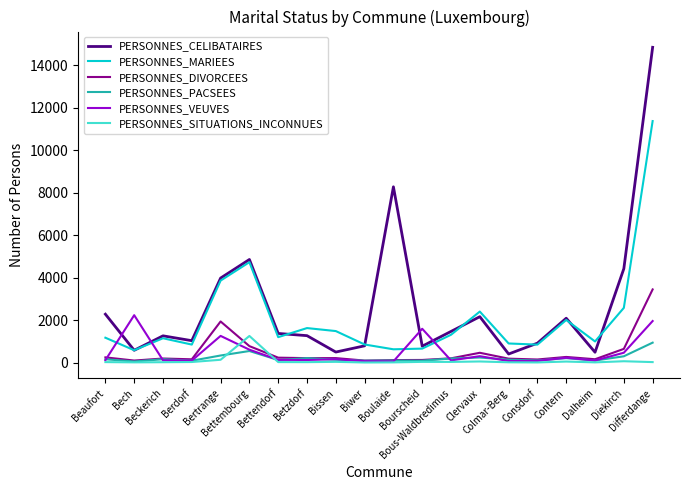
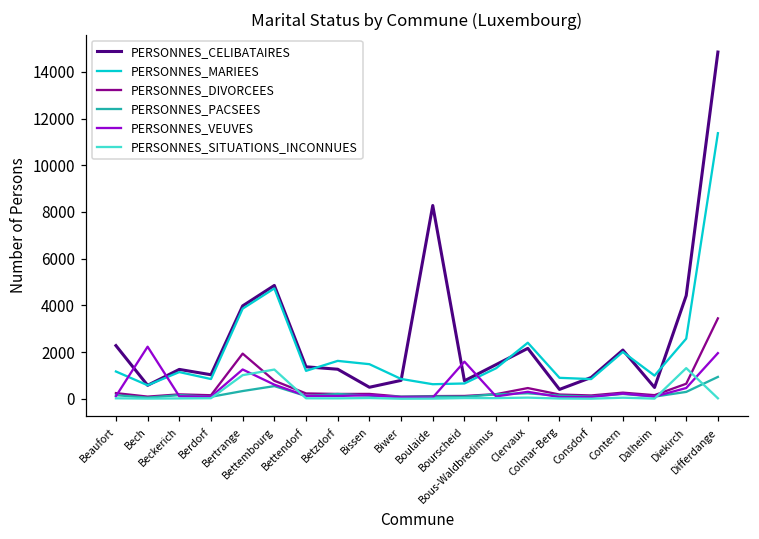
  {
    "PERSONNES_CELIBATAIRES": {
      "Beaufort": 2300,
      "Berdorf": 1000,
      "Bettembourg": 4900,
      "Bettendorf": 1400,
      "Betzdorf": 1300,
      "Bissen": 500,
      "Boulaide": 8300,
      "Bous-Waldbredimus": 1500,
      "Clervaux": 2200,
      "Colmar-Berg": 400,
      "Dalheim": 500,
      "Diekirch": 4400,
      "Differdange": 14800
    },
    "PERSONNES_DIVORCEES": {
      "Bertrange": 1900,
      "Bettembourg": 800,
      "Clervaux": 500,
      "Diekirch": 600,
      "Differdange": 3400
    },
    "PERSONNES_VEUVES": {
      "Bech": 2200,
      "Bertrange": 1300,
      "Bourscheid": 1600,
      "Diekirch": 500,
      "Differdange": 2000
    },
    "PERSONNES_SITUATIONS_INCONNUES": {
-     "Bertrange": 100,
+     "Bertrange": 1000,
      "Bettembourg": 1300,
      "Clervaux": 100,
      "Contern": 100,
-     "Diekirch": 100,
+     "Diekirch": 1300,
      "Differdange": 0
    }
  }
